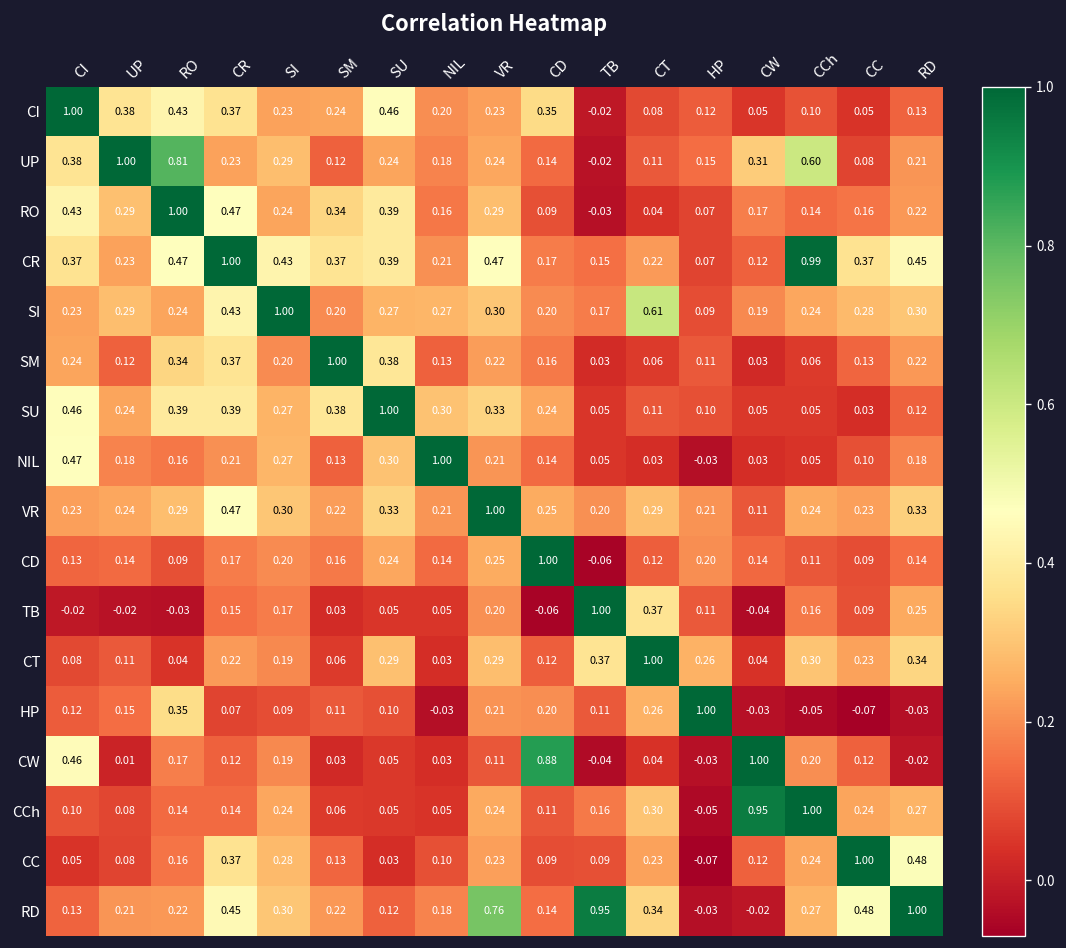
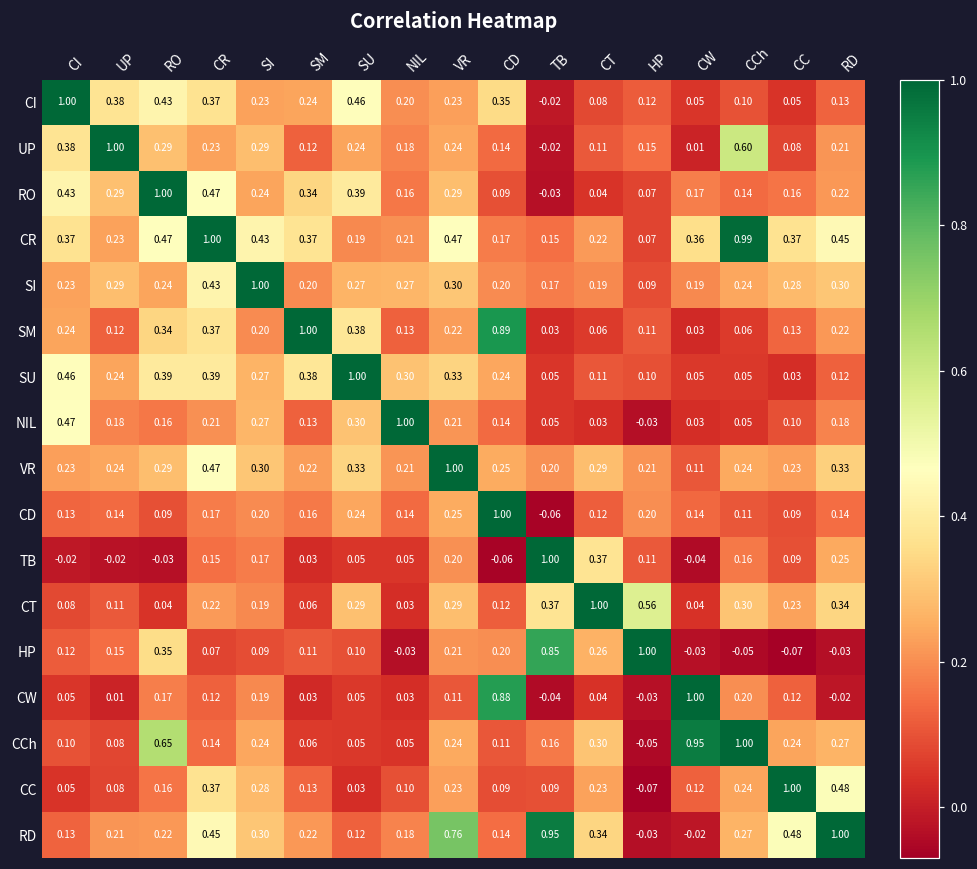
  {
    "UP": {
      "CI": 0.38,
      "UP": 1.00,
-     "RO": 0.81,
+     "RO": 0.29,
      "CR": 0.23,
      "SI": 0.29,
      "SM": 0.12,
      "SU": 0.24,
      "NIL": 0.18,
      "VR": 0.24,
      "CD": 0.14,
      "TB": -0.02,
      "CT": 0.11,
      "HP": 0.15,
-     "CW": 0.31,
+     "CW": 0.01,
      "CCh": 0.60,
      "CC": 0.08,
      "RD": 0.21
    },
    "CR": {
      "CI": 0.37,
      "UP": 0.23,
      "RO": 0.47,
      "CR": 1.00,
      "SI": 0.43,
      "SM": 0.37,
-     "SU": 0.39,
+     "SU": 0.19,
      "NIL": 0.21,
      "VR": 0.47,
      "CD": 0.17,
      "TB": 0.15,
      "CT": 0.22,
      "HP": 0.07,
-     "CW": 0.12,
+     "CW": 0.36,
      "CCh": 0.99,
      "CC": 0.37,
      "RD": 0.45
    },
    "SI": {
      "CI": 0.23,
      "UP": 0.29,
      "RO": 0.24,
      "CR": 0.43,
      "SI": 1.00,
      "SM": 0.20,
      "SU": 0.27,
      "NIL": 0.27,
      "VR": 0.30,
      "CD": 0.20,
      "TB": 0.17,
-     "CT": 0.61,
+     "CT": 0.19,
      "HP": 0.09,
      "CW": 0.19,
      "CCh": 0.24,
      "CC": 0.28,
      "RD": 0.30
    },
    "SM": {
      "CI": 0.24,
      "UP": 0.12,
      "RO": 0.34,
      "CR": 0.37,
      "SI": 0.20,
      "SM": 1.00,
      "SU": 0.38,
      "NIL": 0.13,
      "VR": 0.22,
-     "CD": 0.16,
+     "CD": 0.89,
      "TB": 0.03,
      "CT": 0.06,
      "HP": 0.11,
      "CW": 0.03,
      "CCh": 0.06,
      "CC": 0.13,
      "RD": 0.22
    },
    "CT": {
      "CI": 0.08,
      "UP": 0.11,
      "RO": 0.04,
      "CR": 0.22,
      "SI": 0.19,
      "SM": 0.06,
      "SU": 0.29,
      "NIL": 0.03,
      "VR": 0.29,
      "CD": 0.12,
      "TB": 0.37,
      "CT": 1.00,
-     "HP": 0.26,
+     "HP": 0.56,
      "CW": 0.04,
      "CCh": 0.30,
      "CC": 0.23,
      "RD": 0.34
    },
    "HP": {
      "CI": 0.12,
      "UP": 0.15,
      "RO": 0.35,
      "CR": 0.07,
      "SI": 0.09,
      "SM": 0.11,
      "SU": 0.10,
      "NIL": -0.03,
      "VR": 0.21,
      "CD": 0.20,
-     "TB": 0.11,
+     "TB": 0.85,
      "CT": 0.26,
      "HP": 1.00,
      "CW": -0.03,
      "CCh": -0.05,
      "CC": -0.07,
      "RD": -0.03
    },
    "CW": {
-     "CI": 0.46,
+     "CI": 0.05,
      "UP": 0.01,
      "RO": 0.17,
      "CR": 0.12,
      "SI": 0.19,
      "SM": 0.03,
      "SU": 0.05,
      "NIL": 0.03,
      "VR": 0.11,
      "CD": 0.88,
      "TB": -0.04,
      "CT": 0.04,
      "HP": -0.03,
      "CW": 1.00,
      "CCh": 0.20,
      "CC": 0.12,
      "RD": -0.02
    },
    "CCh": {
      "CI": 0.10,
      "UP": 0.08,
-     "RO": 0.14,
+     "RO": 0.65,
      "CR": 0.14,
      "SI": 0.24,
      "SM": 0.06,
      "SU": 0.05,
      "NIL": 0.05,
      "VR": 0.24,
      "CD": 0.11,
      "TB": 0.16,
      "CT": 0.30,
      "HP": -0.05,
      "CW": 0.95,
      "CCh": 1.00,
      "CC": 0.24,
      "RD": 0.27
    }
  }
